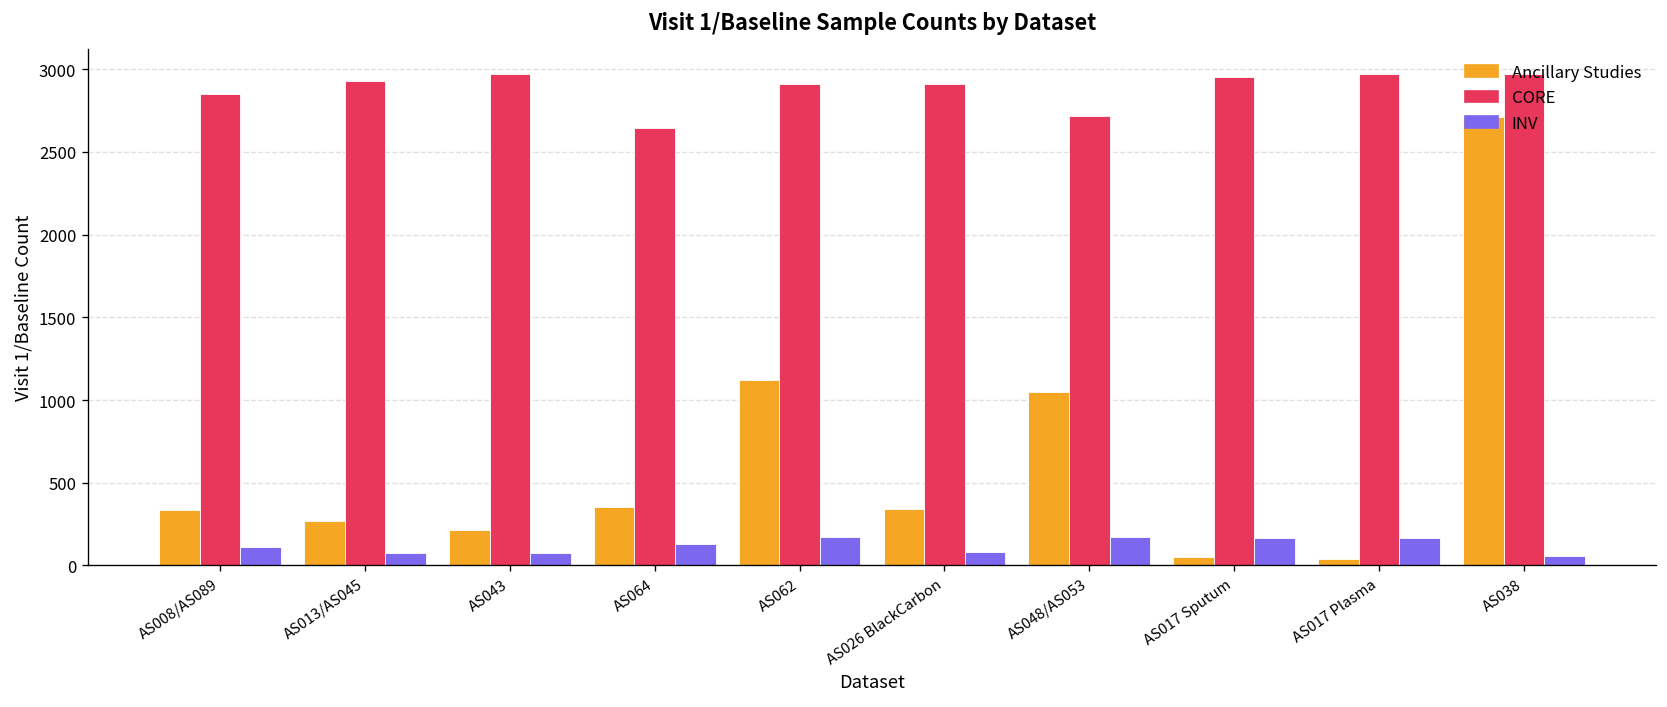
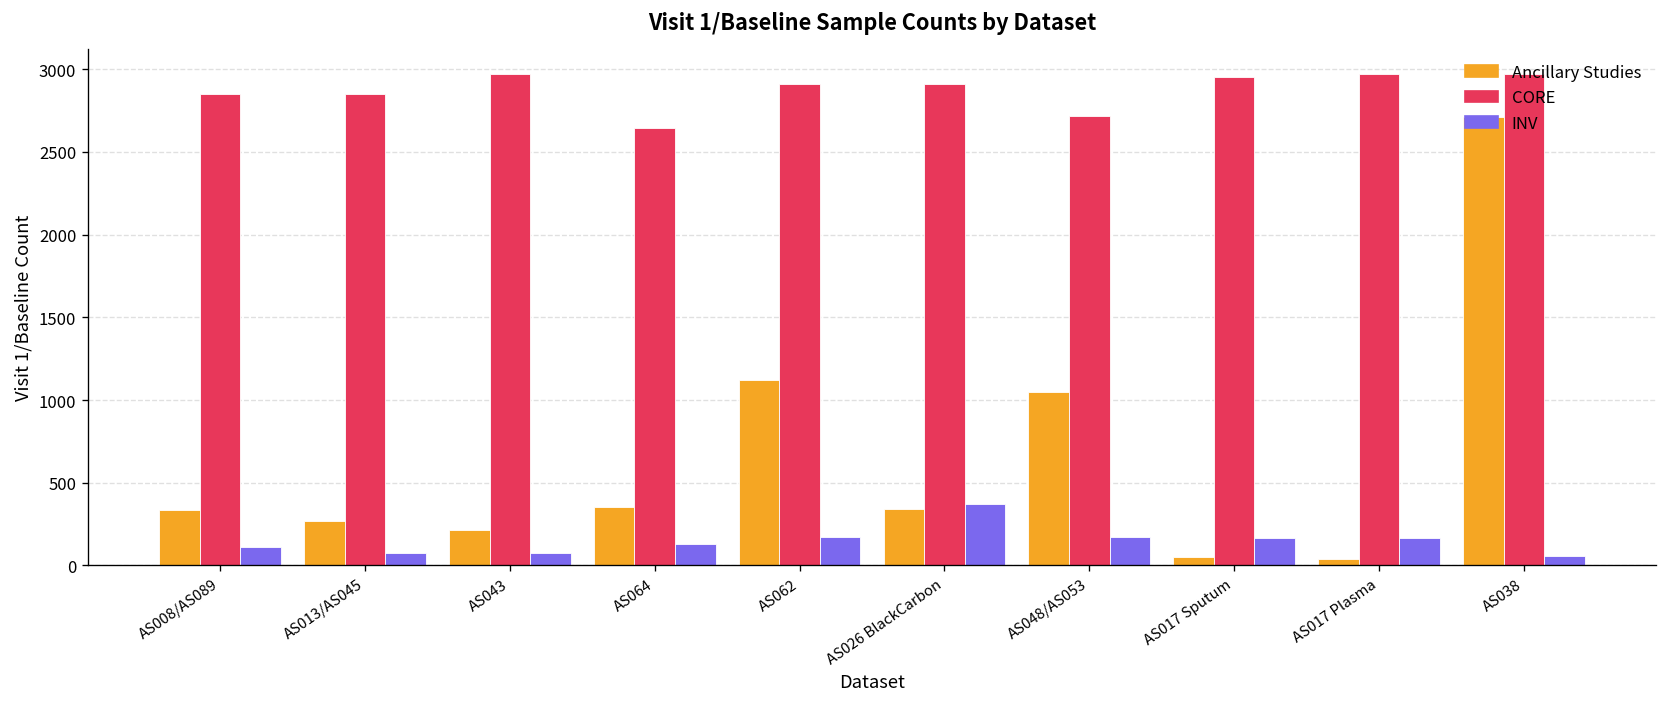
  {
    "Ancillary Studies": {
      "AS008/AS089": 330,
      "AS013/AS045": 270,
      "AS043": 220,
      "AS064": 350,
      "AS062": 1120,
      "AS026 BlackCarbon": 340,
      "AS048/AS053": 1050,
      "AS017 Sputum": 50,
      "AS017 Plasma": 40,
      "AS038": 2710
    },
    "CORE": {
      "AS008/AS089": 2850,
-     "AS013/AS045": 2930,
+     "AS013/AS045": 2850,
      "AS043": 2970,
      "AS064": 2640,
      "AS062": 2910,
      "AS026 BlackCarbon": 2910,
      "AS048/AS053": 2720,
      "AS017 Sputum": 2960,
      "AS017 Plasma": 2970,
      "AS038": 2970
    },
    "INV": {
      "AS008/AS089": 110,
      "AS013/AS045": 80,
      "AS043": 80,
      "AS064": 130,
      "AS062": 170,
-     "AS026 BlackCarbon": 80,
+     "AS026 BlackCarbon": 370,
      "AS048/AS053": 170,
      "AS017 Sputum": 160,
      "AS017 Plasma": 160,
      "AS038": 60
    }
  }
